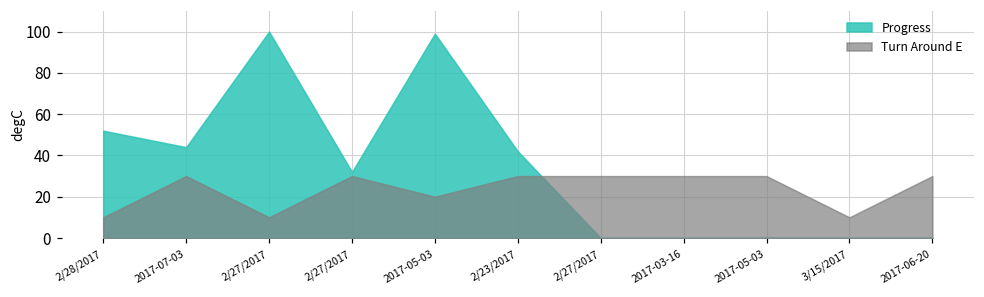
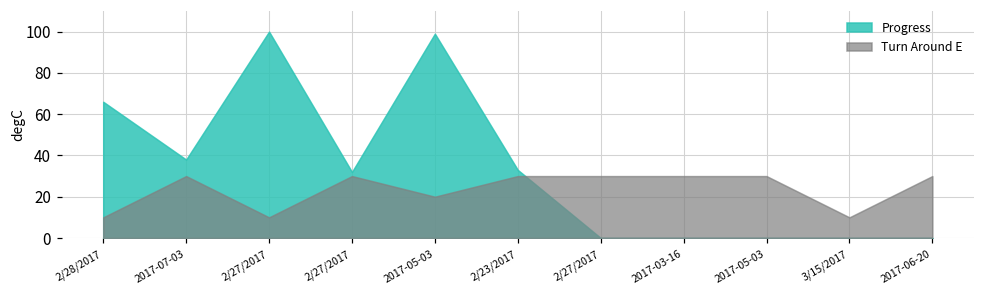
  {
    "Progress": {
-     "2/28/2017": 52,
-     "2017-07-03": 44,
-     "2/23/2017": 42,
+     "2/28/2017": 66,
+     "2017-07-03": 38,
+     "2/23/2017": 33,
      "2017-03-16": 0,
      "3/15/2017": 0,
      "2017-06-20": 0
    },
    "Turn Around E": {
      "2/28/2017": 10,
      "2017-07-03": 30,
      "2/23/2017": 30,
      "2017-03-16": 30,
      "3/15/2017": 10,
      "2017-06-20": 30
    }
  }
